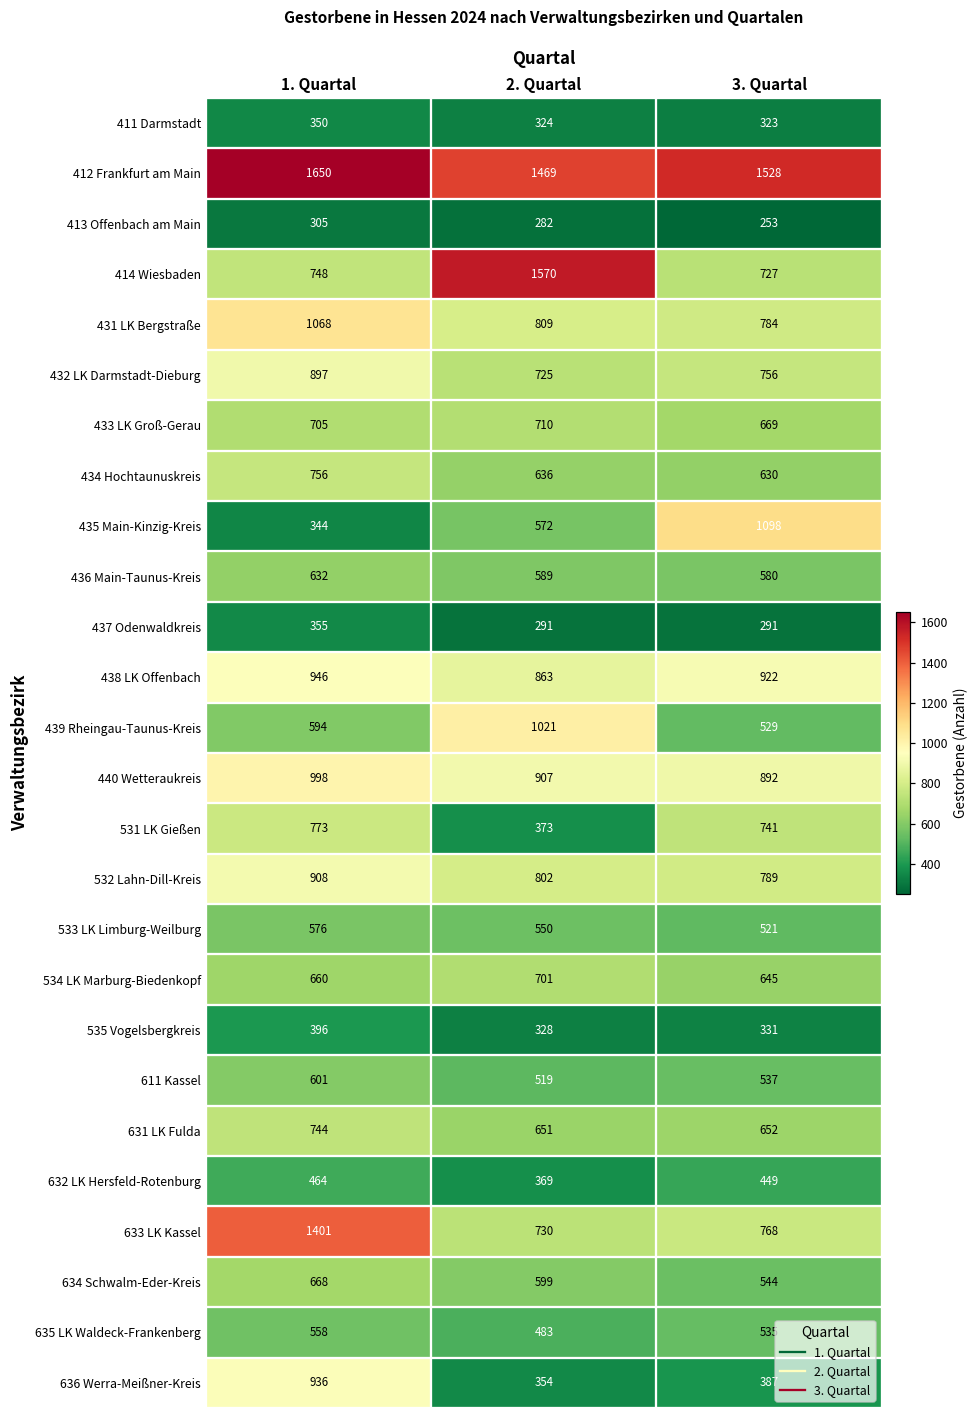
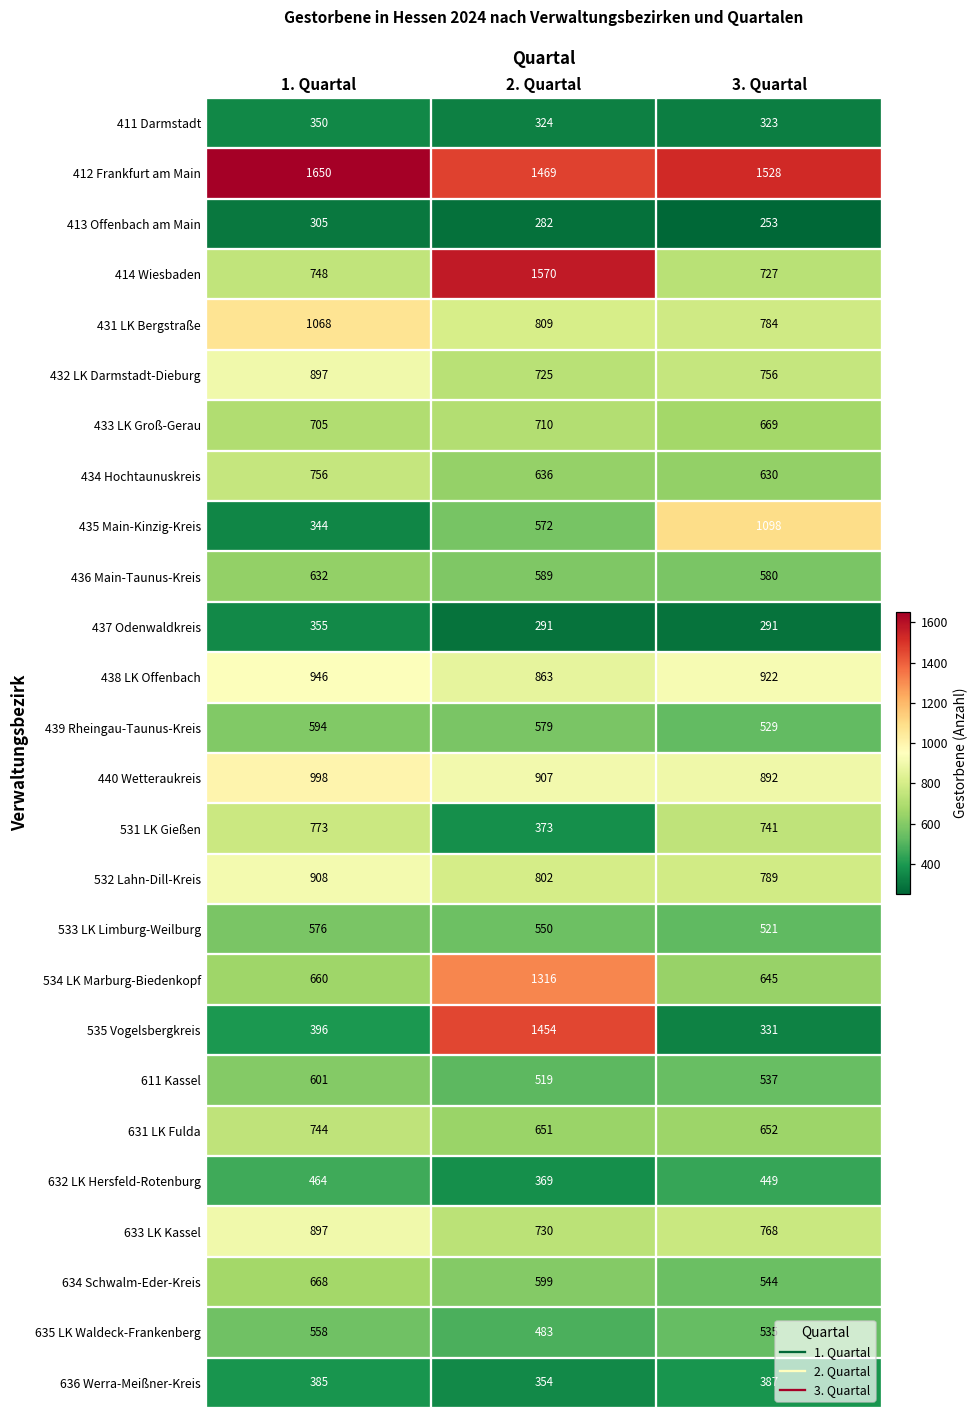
  {
    "411 Darmstadt": {
      "1. Quartal": 350,
      "2. Quartal": 324,
      "3. Quartal": 323
    },
    "412 Frankfurt am Main": {
      "1. Quartal": 1650,
      "2. Quartal": 1469,
      "3. Quartal": 1528
    },
    "413 Offenbach am Main": {
      "1. Quartal": 305,
      "2. Quartal": 282,
      "3. Quartal": 253
    },
    "414 Wiesbaden": {
      "1. Quartal": 748,
      "2. Quartal": 1570,
      "3. Quartal": 727
    },
    "431 LK Bergstraße": {
      "1. Quartal": 1068,
      "2. Quartal": 809,
      "3. Quartal": 784
    },
    "432 LK Darmstadt-Dieburg": {
      "1. Quartal": 897,
      "2. Quartal": 725,
      "3. Quartal": 756
    },
    "433 LK Groß-Gerau": {
      "1. Quartal": 705,
      "2. Quartal": 710,
      "3. Quartal": 669
    },
    "434 Hochtaunuskreis": {
      "1. Quartal": 756,
      "2. Quartal": 636,
      "3. Quartal": 630
    },
    "435 Main-Kinzig-Kreis": {
      "1. Quartal": 344,
      "2. Quartal": 572,
      "3. Quartal": 1098
    },
    "436 Main-Taunus-Kreis": {
      "1. Quartal": 632,
      "2. Quartal": 589,
      "3. Quartal": 580
    },
    "437 Odenwaldkreis": {
      "1. Quartal": 355,
      "2. Quartal": 291,
      "3. Quartal": 291
    },
    "438 LK Offenbach": {
      "1. Quartal": 946,
      "2. Quartal": 863,
      "3. Quartal": 922
    },
    "439 Rheingau-Taunus-Kreis": {
      "1. Quartal": 594,
-     "2. Quartal": 1021,
+     "2. Quartal": 579,
      "3. Quartal": 529
    },
    "440 Wetteraukreis": {
      "1. Quartal": 998,
      "2. Quartal": 907,
      "3. Quartal": 892
    },
    "531 LK Gießen": {
      "1. Quartal": 773,
      "2. Quartal": 373,
      "3. Quartal": 741
    },
    "532 Lahn-Dill-Kreis": {
      "1. Quartal": 908,
      "2. Quartal": 802,
      "3. Quartal": 789
    },
    "533 LK Limburg-Weilburg": {
      "1. Quartal": 576,
      "2. Quartal": 550,
      "3. Quartal": 521
    },
    "534 LK Marburg-Biedenkopf": {
      "1. Quartal": 660,
-     "2. Quartal": 701,
+     "2. Quartal": 1316,
      "3. Quartal": 645
    },
    "535 Vogelsbergkreis": {
      "1. Quartal": 396,
-     "2. Quartal": 328,
+     "2. Quartal": 1454,
      "3. Quartal": 331
    },
    "611 Kassel": {
      "1. Quartal": 601,
      "2. Quartal": 519,
      "3. Quartal": 537
    },
    "631 LK Fulda": {
      "1. Quartal": 744,
      "2. Quartal": 651,
      "3. Quartal": 652
    },
    "632 LK Hersfeld-Rotenburg": {
      "1. Quartal": 464,
      "2. Quartal": 369,
      "3. Quartal": 449
    },
    "633 LK Kassel": {
-     "1. Quartal": 1401,
+     "1. Quartal": 897,
      "2. Quartal": 730,
      "3. Quartal": 768
    },
    "634 Schwalm-Eder-Kreis": {
      "1. Quartal": 668,
      "2. Quartal": 599,
      "3. Quartal": 544
    },
    "635 LK Waldeck-Frankenberg": {
      "1. Quartal": 558,
      "2. Quartal": 483
    },
    "636 Werra-Meißner-Kreis": {
-     "1. Quartal": 936,
+     "1. Quartal": 385,
      "2. Quartal": 354
    }
  }
